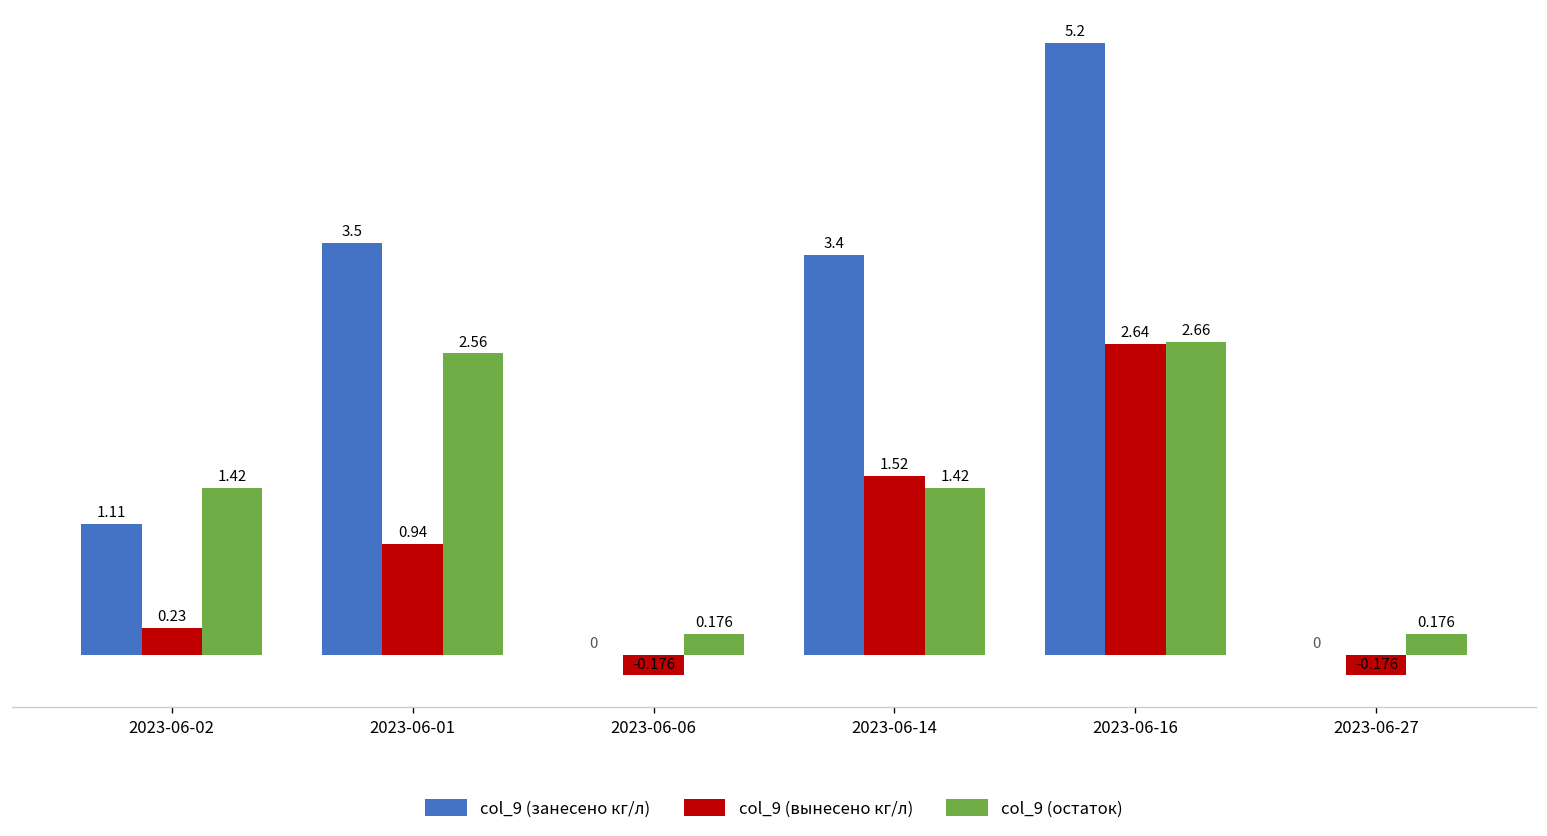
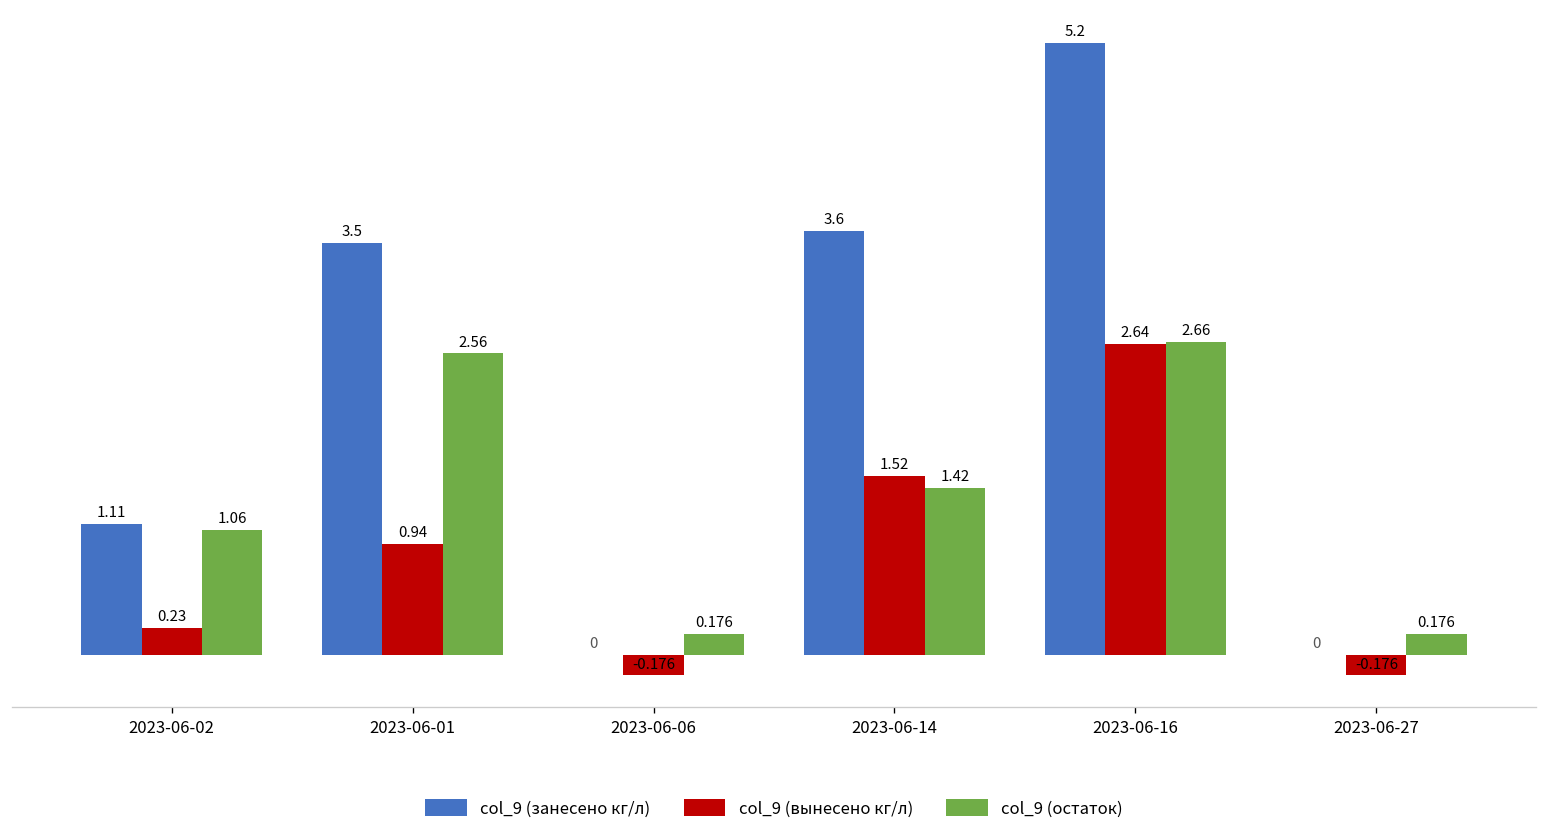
  {
    "col_9 (занесено кг/л)": {
      "2023-06-02": 1.11,
      "2023-06-01": 3.5,
      "2023-06-06": 0,
-     "2023-06-14": 3.4,
+     "2023-06-14": 3.6,
      "2023-06-16": 5.2,
      "2023-06-27": 0
    },
    "col_9 (вынесено кг/л)": {
      "2023-06-02": 0.23,
      "2023-06-01": 0.94,
      "2023-06-06": -0.176,
      "2023-06-14": 1.52,
      "2023-06-16": 2.64,
      "2023-06-27": -0.176
    },
    "col_9 (остаток)": {
-     "2023-06-02": 1.42,
+     "2023-06-02": 1.06,
      "2023-06-01": 2.56,
      "2023-06-06": 0.176,
      "2023-06-14": 1.42,
      "2023-06-16": 2.66,
      "2023-06-27": 0.176
    }
  }
